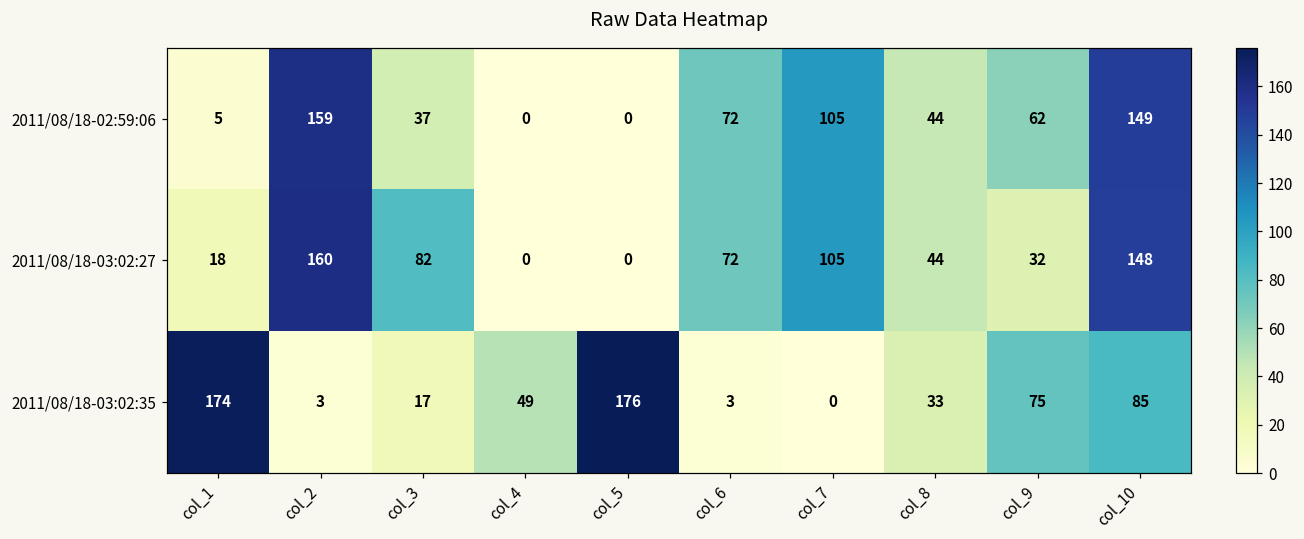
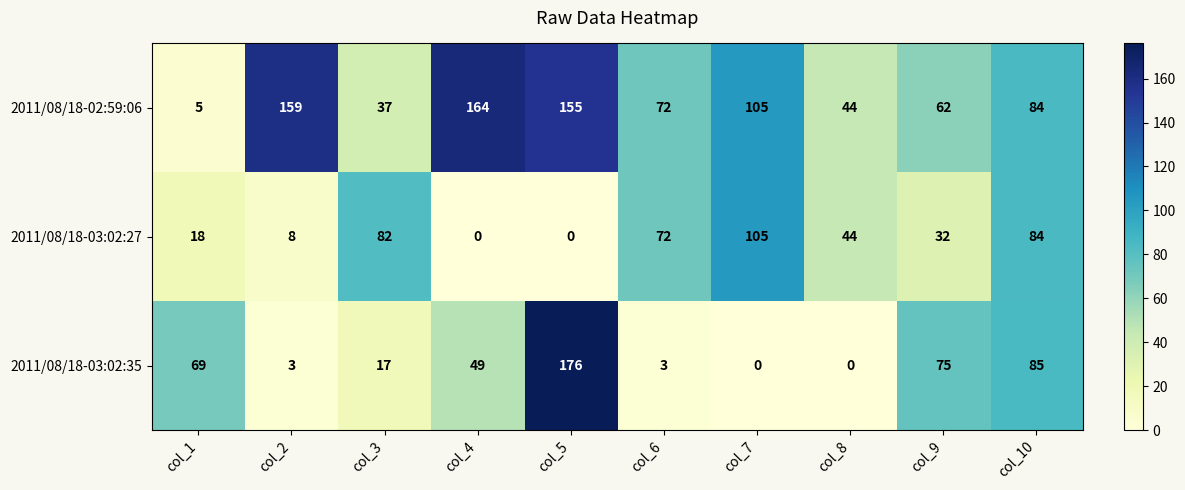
  {
    "2011/08/18-02:59:06": {
      "col_1": 5,
      "col_2": 159,
      "col_3": 37,
-     "col_4": 0,
-     "col_5": 0,
+     "col_4": 164,
+     "col_5": 155,
      "col_6": 72,
      "col_7": 105,
      "col_8": 44,
      "col_9": 62,
-     "col_10": 149
+     "col_10": 84
    },
    "2011/08/18-03:02:27": {
      "col_1": 18,
-     "col_2": 160,
+     "col_2": 8,
      "col_3": 82,
      "col_4": 0,
      "col_5": 0,
      "col_6": 72,
      "col_7": 105,
      "col_8": 44,
      "col_9": 32,
-     "col_10": 148
+     "col_10": 84
    },
    "2011/08/18-03:02:35": {
-     "col_1": 174,
+     "col_1": 69,
      "col_2": 3,
      "col_3": 17,
      "col_4": 49,
      "col_5": 176,
      "col_6": 3,
      "col_7": 0,
-     "col_8": 33,
+     "col_8": 0,
      "col_9": 75,
      "col_10": 85
    }
  }
